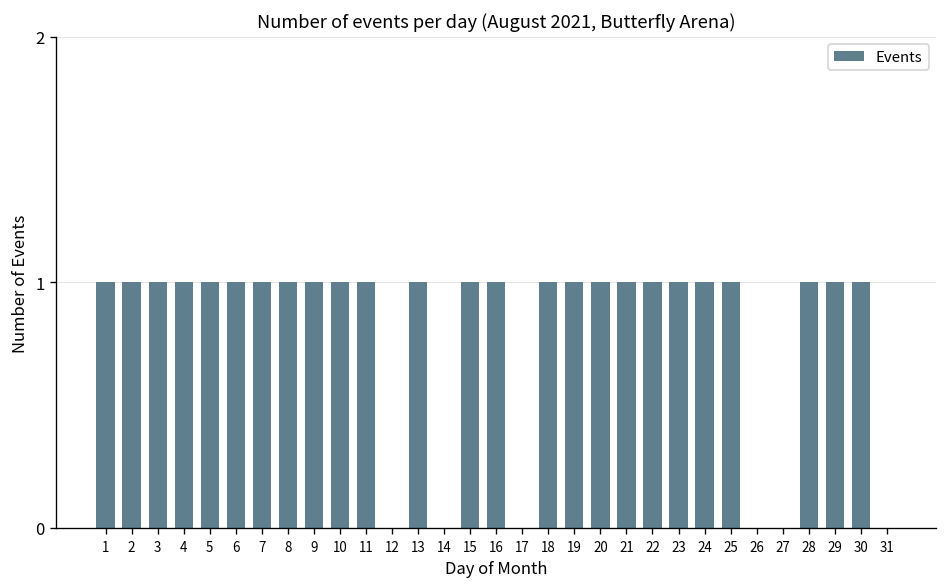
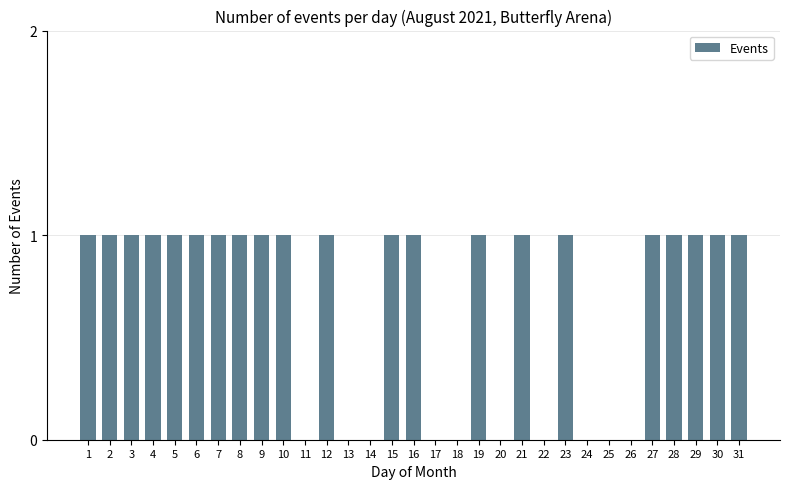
  {
    "1": 1,
    "2": 1,
    "3": 1,
    "4": 1,
    "5": 1,
    "6": 1,
    "7": 1,
    "8": 1,
    "9": 1,
    "10": 1,
-   "11": 1,
-   "12": 0,
-   "13": 1,
+   "11": 0,
+   "12": 1,
+   "13": 0,
    "14": 0,
    "15": 1,
    "16": 1,
    "17": 0,
-   "18": 1,
+   "18": 0,
    "19": 1,
-   "20": 1,
+   "20": 0,
    "21": 1,
-   "22": 1,
+   "22": 0,
    "23": 1,
-   "24": 1,
-   "25": 1,
+   "24": 0,
+   "25": 0,
    "26": 0,
-   "27": 0,
+   "27": 1,
    "28": 1,
    "29": 1,
    "30": 1,
-   "31": 0
+   "31": 1
  }
